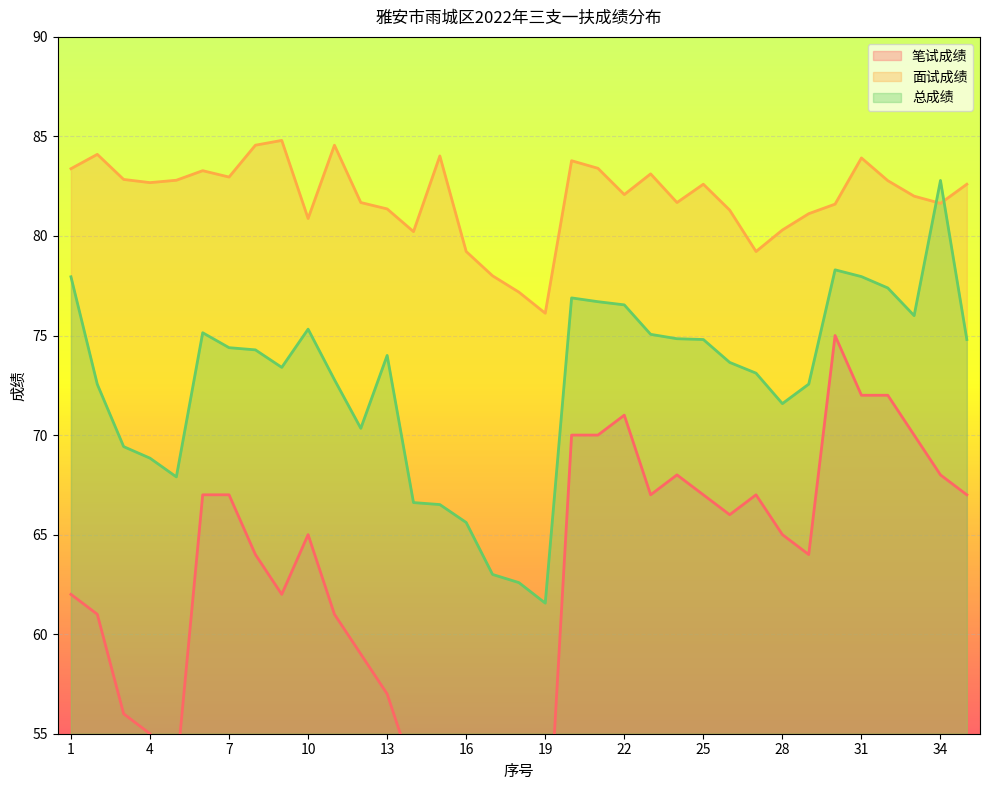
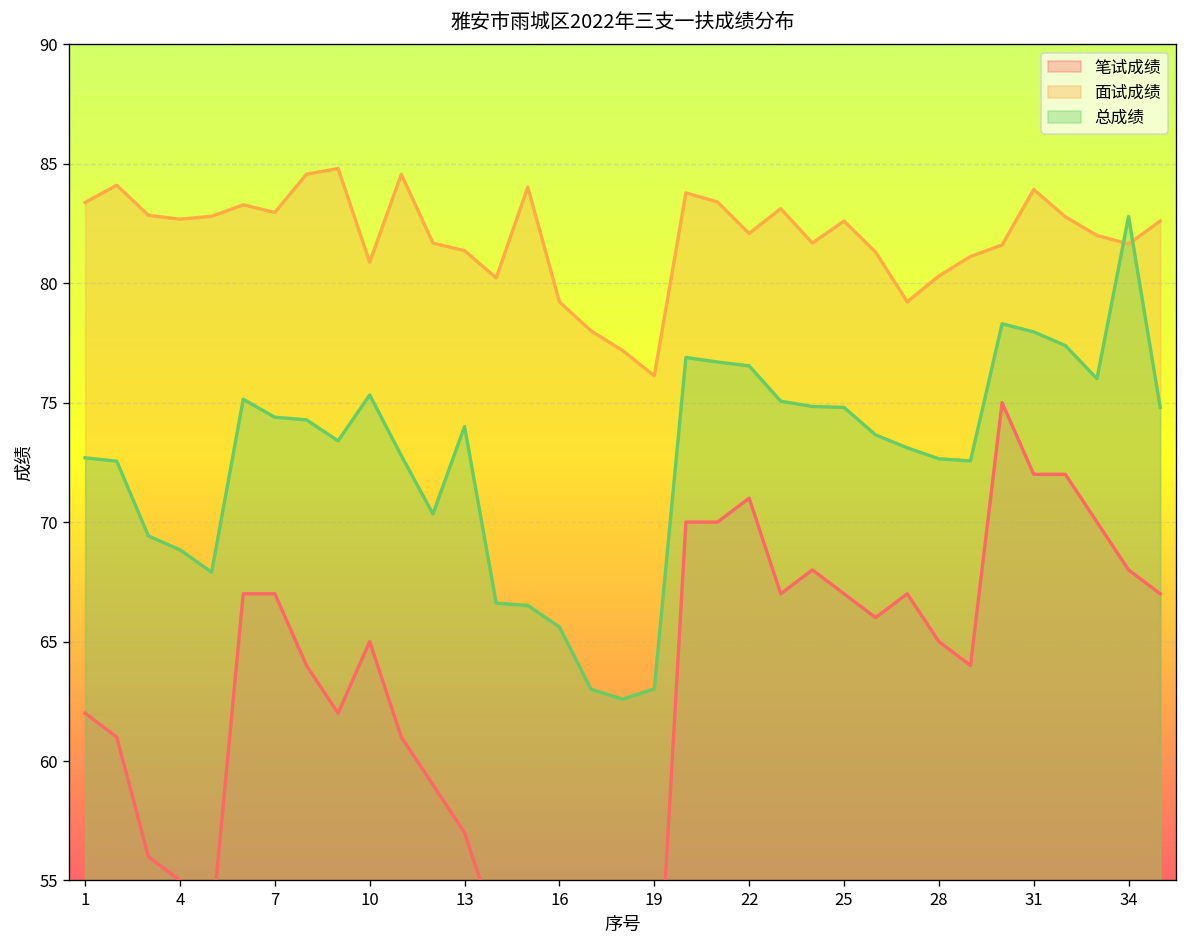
  {
    "总成绩": {
-     "1": 78.0,
+     "1": 72.7,
      "4": 68.8,
      "7": 74.4,
      "10": 75.3,
      "13": 74.0,
      "16": 65.6,
-     "19": 61.6,
+     "19": 63.0,
      "22": 76.5,
      "25": 74.8,
-     "28": 71.6,
+     "28": 72.7,
      "31": 78.0,
      "34": 82.8
    }
  }
